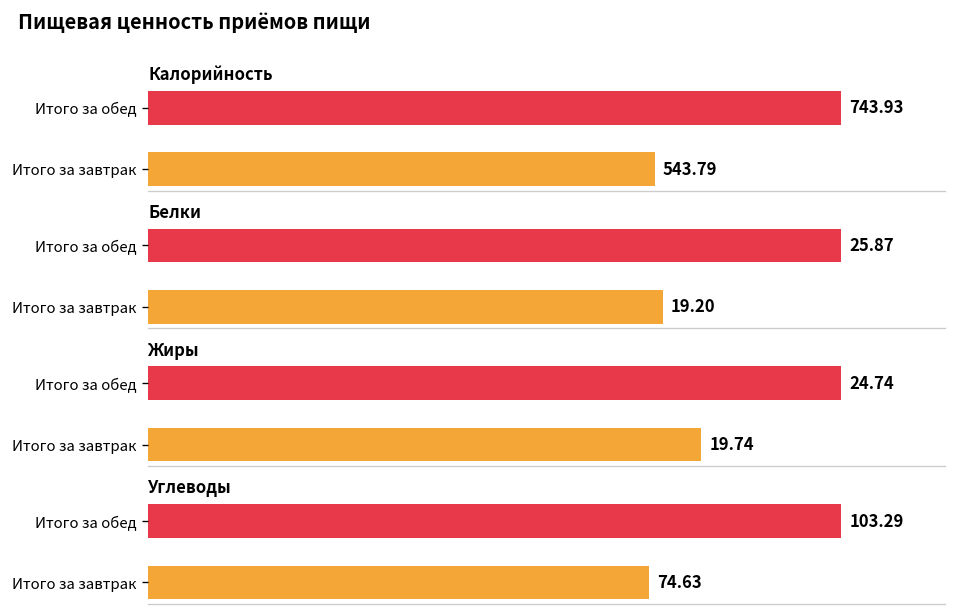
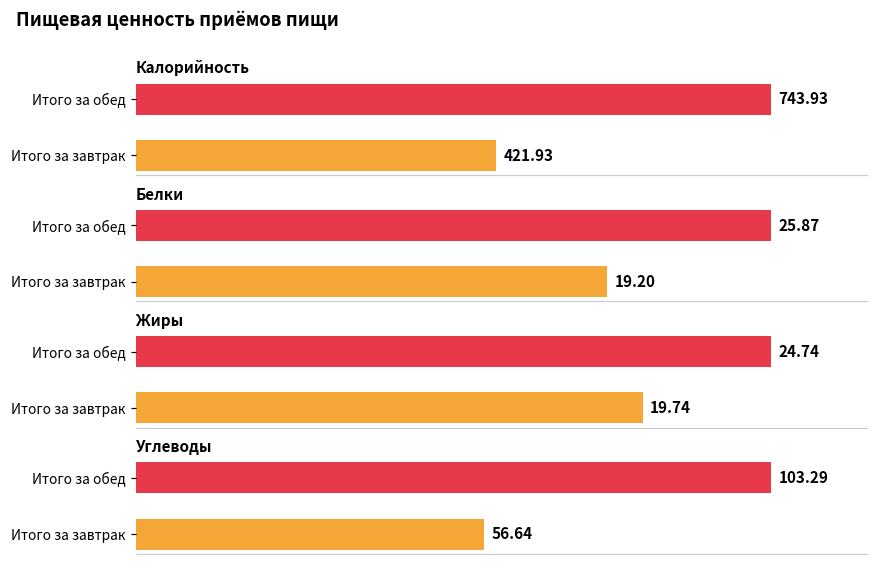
  {
    "Калорийность": {
      "Итого за обед": 743.93,
-     "Итого за завтрак": 543.79
+     "Итого за завтрак": 421.93
    },
    "Белки": {
      "Итого за обед": 25.87,
      "Итого за завтрак": 19.20
    },
    "Жиры": {
      "Итого за обед": 24.74,
      "Итого за завтрак": 19.74
    },
    "Углеводы": {
      "Итого за обед": 103.29,
-     "Итого за завтрак": 74.63
+     "Итого за завтрак": 56.64
    }
  }
